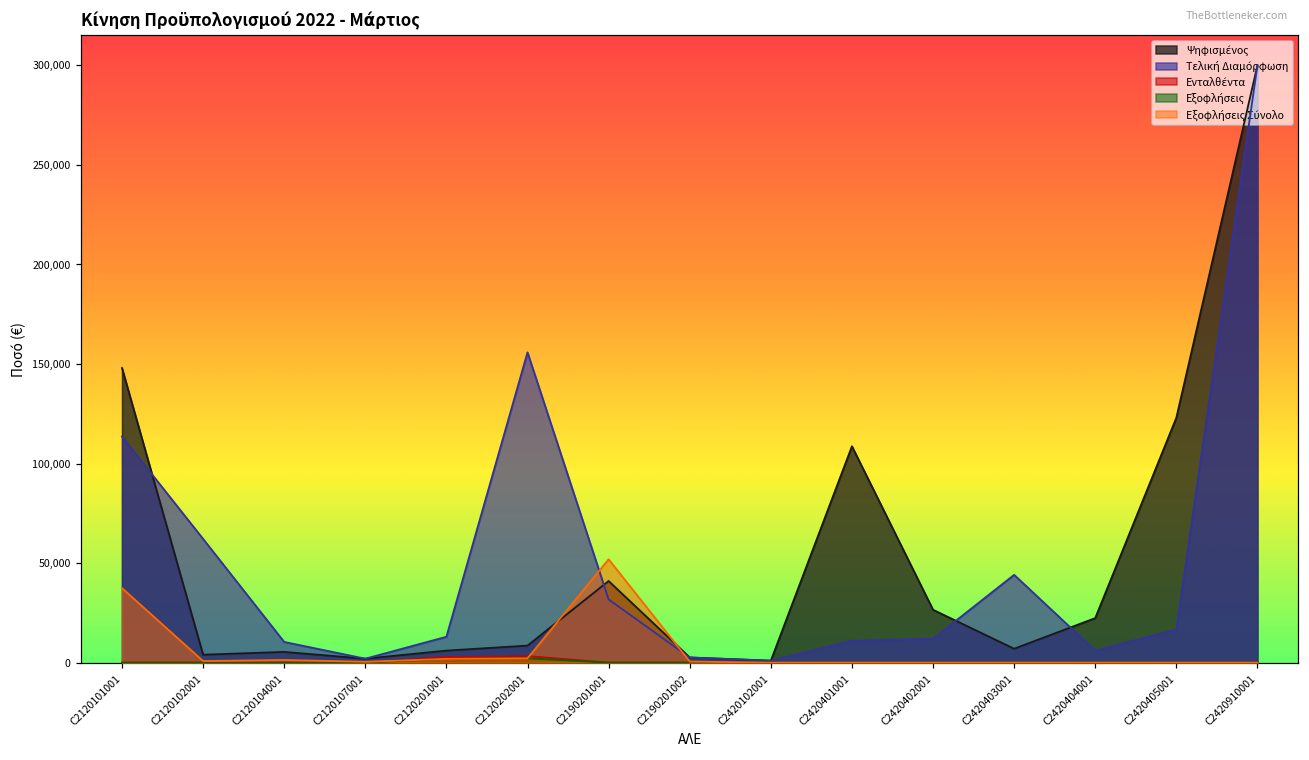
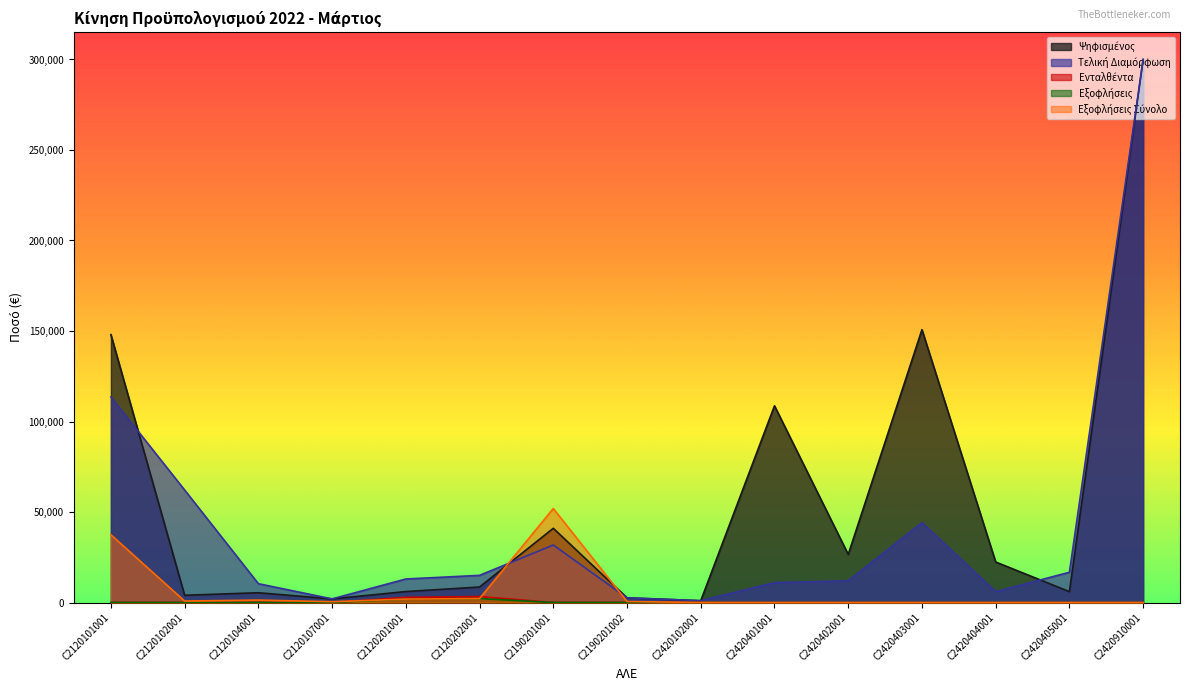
  {
    "Ψηφισμένος": {
      "C2120101001": "148,000",
      "C2120102001": "4,000",
      "C2120104001": "5,000",
      "C2120201001": "6,000",
      "C2120202001": "9,000",
      "C2190201001": "41,000",
      "C2420401001": "109,000",
      "C2420402001": "27,000",
-     "C2420403001": "7,000",
+     "C2420403001": "151,000",
      "C2420404001": "22,000",
-     "C2420405001": "123,000"
+     "C2420405001": "6,000"
    },
    "Τελική Διαμόρφωση": {
      "C2120101001": "114,000",
      "C2120102001": "62,000",
      "C2120104001": "10,000",
      "C2120201001": "13,000",
-     "C2120202001": "156,000",
+     "C2120202001": "15,000",
      "C2190201001": "32,000",
      "C2420401001": "11,000",
      "C2420402001": "12,000",
      "C2420403001": "44,000",
      "C2420404001": "6,000",
      "C2420405001": "17,000"
    },
    "Εξοφλήσεις Σύνολο": {
      "C2120101001": "37,000",
      "C2190201001": "52,000"
    }
  }
